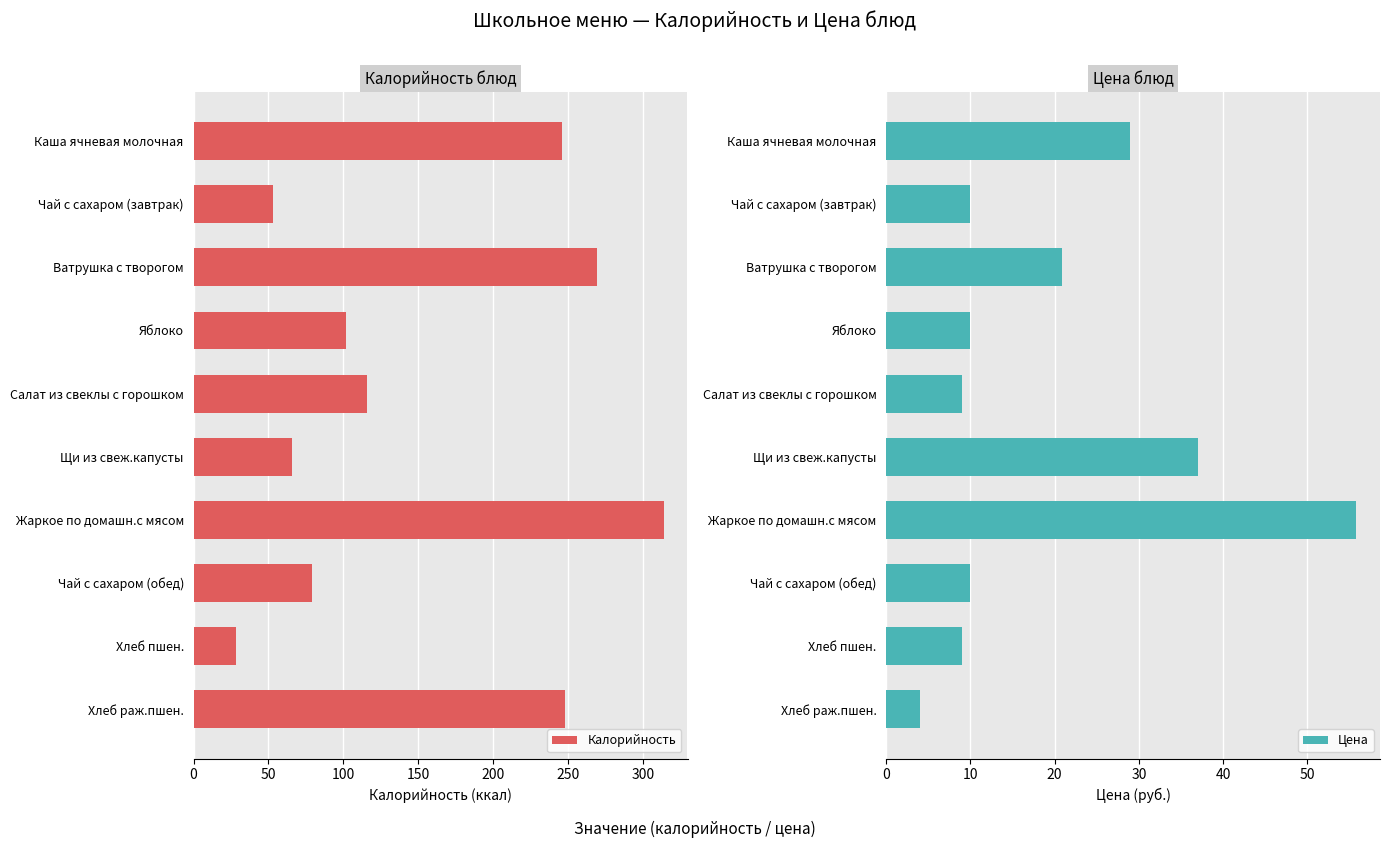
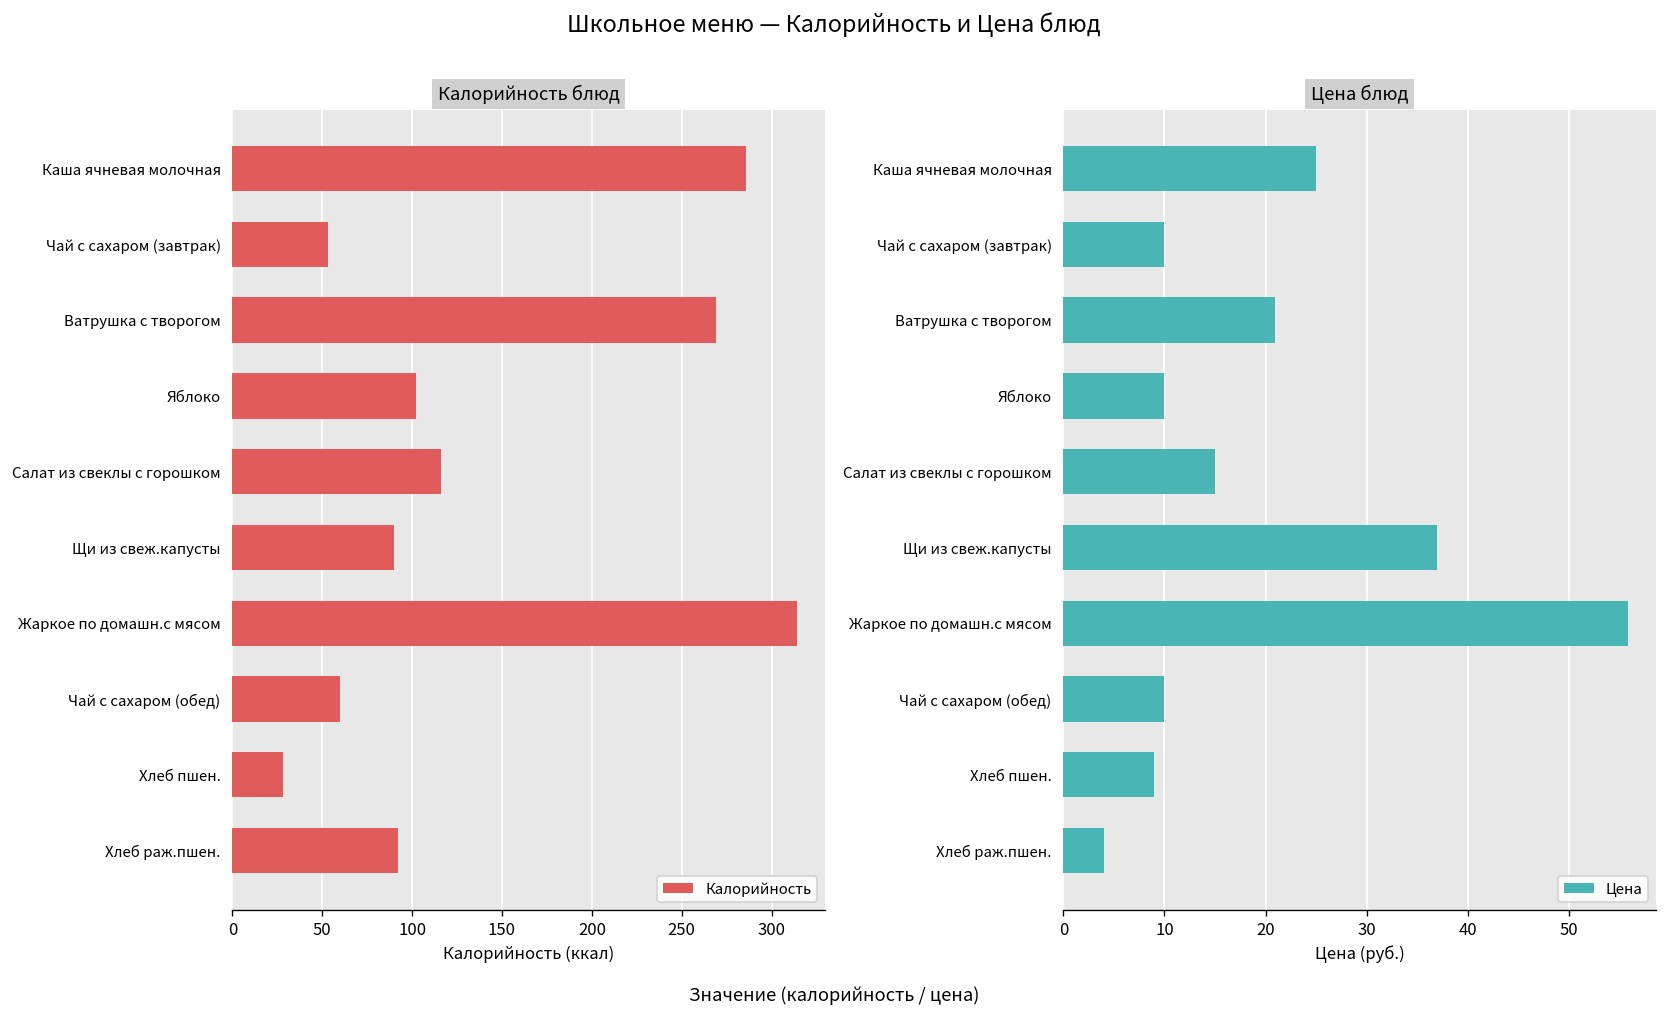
  {
    "Калорийность блюд": {
-     "Каша ячневая молочная": 246,
+     "Каша ячневая молочная": 286,
      "Чай с сахаром (завтрак)": 53,
      "Ватрушка с творогом": 269,
      "Яблоко": 102,
      "Салат из свеклы с горошком": 116,
-     "Щи из свеж.капусты": 66,
+     "Щи из свеж.капусты": 90,
      "Жаркое по домашн.с мясом": 314,
-     "Чай с сахаром (обед)": 79,
+     "Чай с сахаром (обед)": 60,
      "Хлеб пшен.": 28,
-     "Хлеб раж.пшен.": 248
+     "Хлеб раж.пшен.": 92
    },
    "Цена блюд": {
-     "Каша ячневая молочная": 29,
+     "Каша ячневая молочная": 25,
      "Чай с сахаром (завтрак)": 10,
      "Ватрушка с творогом": 21,
      "Яблоко": 10,
-     "Салат из свеклы с горошком": 9,
+     "Салат из свеклы с горошком": 15,
      "Щи из свеж.капусты": 37,
      "Жаркое по домашн.с мясом": 56,
      "Чай с сахаром (обед)": 10,
      "Хлеб пшен.": 9,
      "Хлеб раж.пшен.": 4
    }
  }
